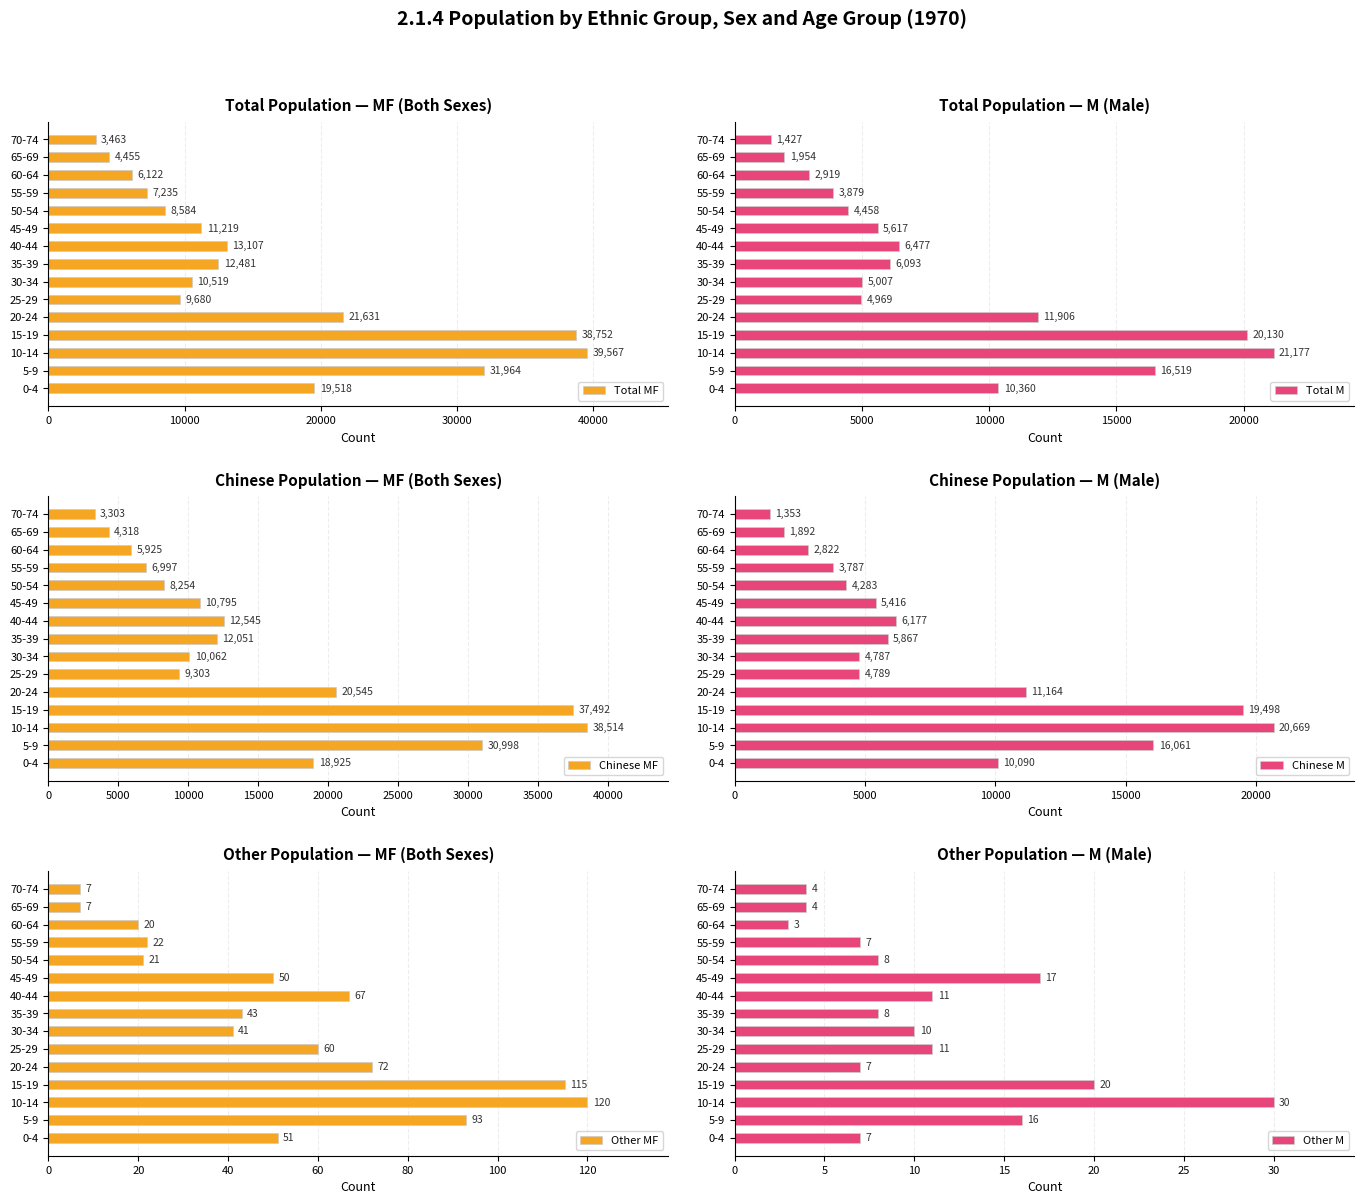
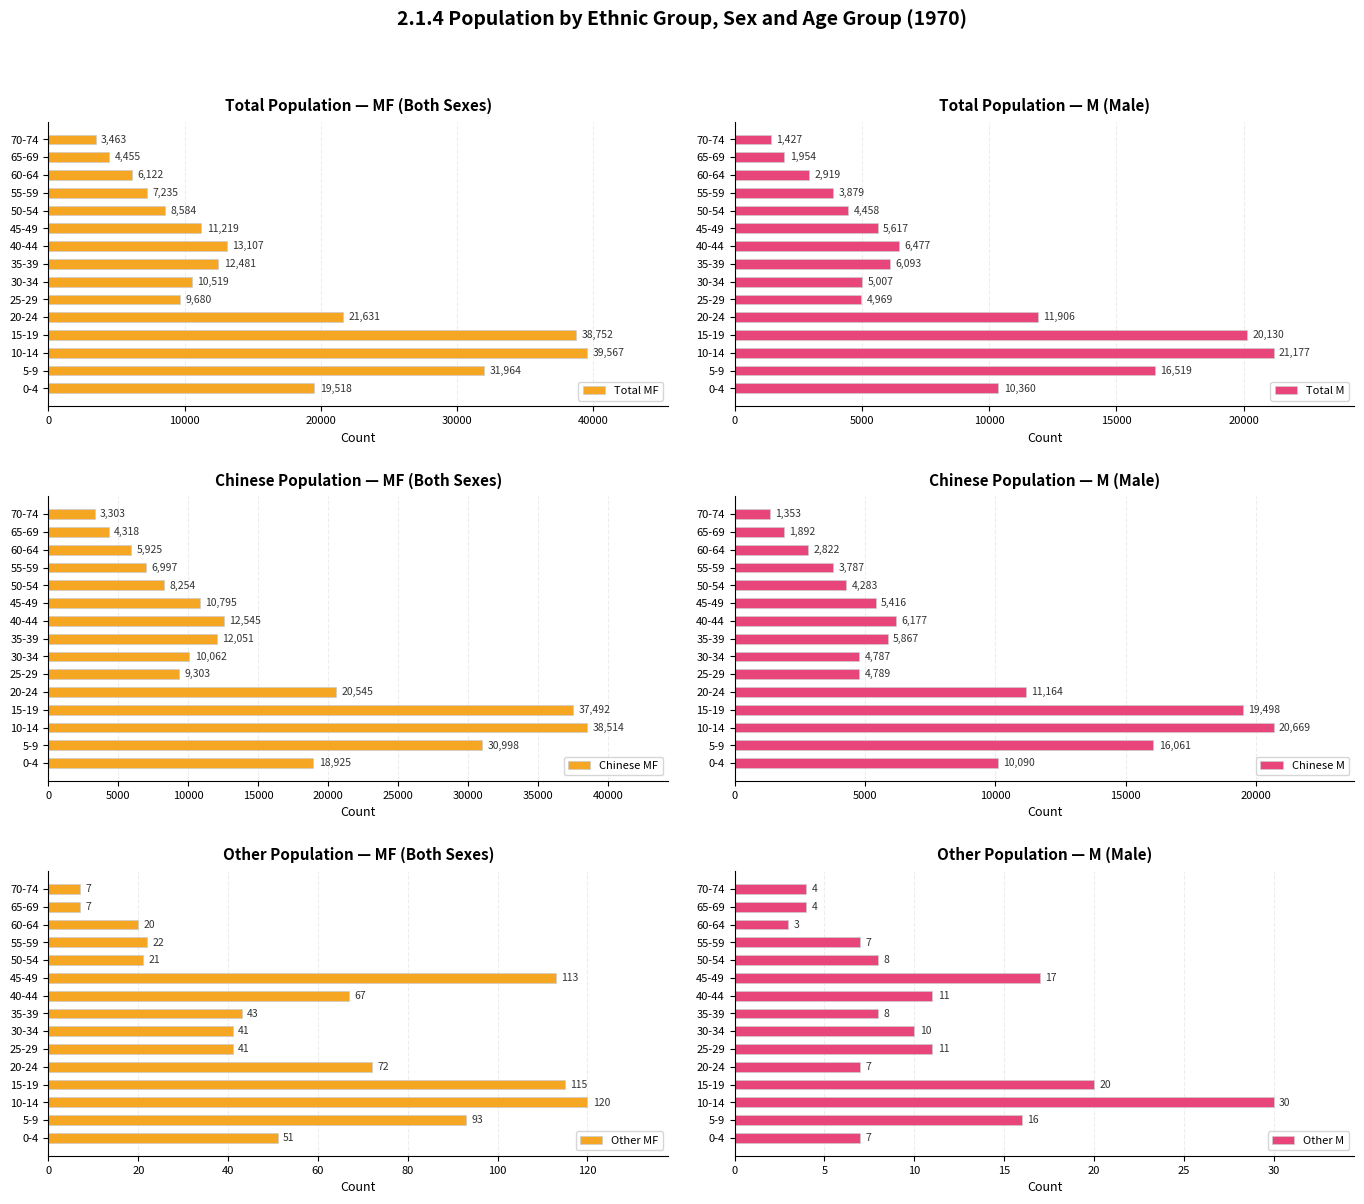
  {
    "Total Population — MF (Both Sexes)": {
      "70-74": "3,463",
      "65-69": "4,455",
      "60-64": "6,122",
      "55-59": "7,235",
      "50-54": "8,584",
      "45-49": "11,219",
      "40-44": "13,107",
      "35-39": "12,481",
      "30-34": "10,519",
      "25-29": "9,680",
      "20-24": "21,631",
      "15-19": "38,752",
      "10-14": "39,567",
      "5-9": "31,964",
      "0-4": "19,518"
    },
    "Total Population — M (Male)": {
      "70-74": "1,427",
      "65-69": "1,954",
      "60-64": "2,919",
      "55-59": "3,879",
      "50-54": "4,458",
      "45-49": "5,617",
      "40-44": "6,477",
      "35-39": "6,093",
      "30-34": "5,007",
      "25-29": "4,969",
      "20-24": "11,906",
      "15-19": "20,130",
      "10-14": "21,177",
      "5-9": "16,519",
      "0-4": "10,360"
    },
    "Chinese Population — MF (Both Sexes)": {
      "70-74": "3,303",
      "65-69": "4,318",
      "60-64": "5,925",
      "55-59": "6,997",
      "50-54": "8,254",
      "45-49": "10,795",
      "40-44": "12,545",
      "35-39": "12,051",
      "30-34": "10,062",
      "25-29": "9,303",
      "20-24": "20,545",
      "15-19": "37,492",
      "10-14": "38,514",
      "5-9": "30,998",
      "0-4": "18,925"
    },
    "Chinese Population — M (Male)": {
      "70-74": "1,353",
      "65-69": "1,892",
      "60-64": "2,822",
      "55-59": "3,787",
      "50-54": "4,283",
      "45-49": "5,416",
      "40-44": "6,177",
      "35-39": "5,867",
      "30-34": "4,787",
      "25-29": "4,789",
      "20-24": "11,164",
      "15-19": "19,498",
      "10-14": "20,669",
      "5-9": "16,061",
      "0-4": "10,090"
    },
    "Other Population — MF (Both Sexes)": {
      "70-74": "7",
      "65-69": "7",
      "60-64": "20",
      "55-59": "22",
      "50-54": "21",
-     "45-49": "50",
+     "45-49": "113",
      "40-44": "67",
      "35-39": "43",
      "30-34": "41",
-     "25-29": "60",
+     "25-29": "41",
      "20-24": "72",
      "15-19": "115",
      "10-14": "120",
      "5-9": "93",
      "0-4": "51"
    },
    "Other Population — M (Male)": {
      "70-74": "4",
      "65-69": "4",
      "60-64": "3",
      "55-59": "7",
      "50-54": "8",
      "45-49": "17",
      "40-44": "11",
      "35-39": "8",
      "30-34": "10",
      "25-29": "11",
      "20-24": "7",
      "15-19": "20",
      "10-14": "30",
      "5-9": "16",
      "0-4": "7"
    }
  }
